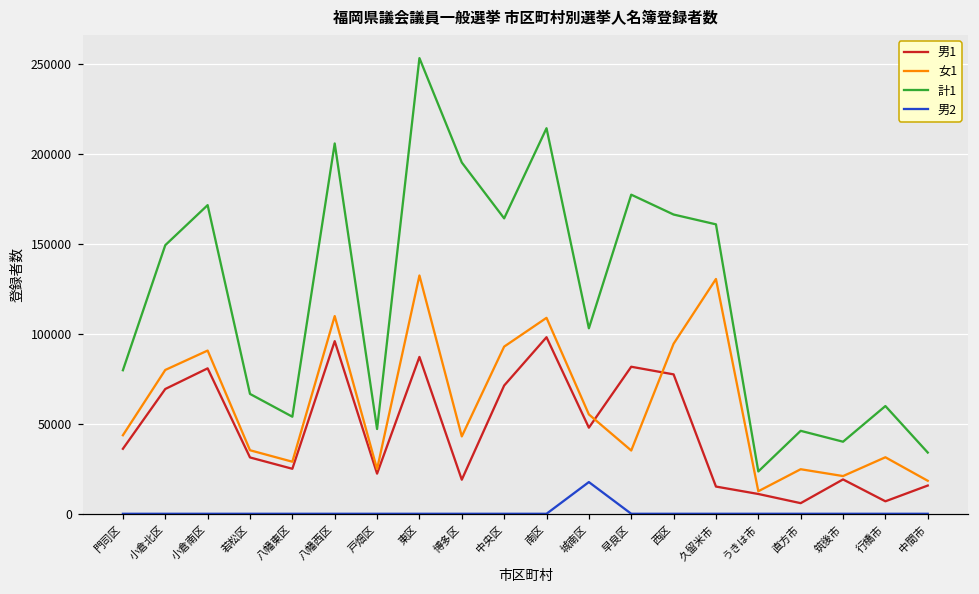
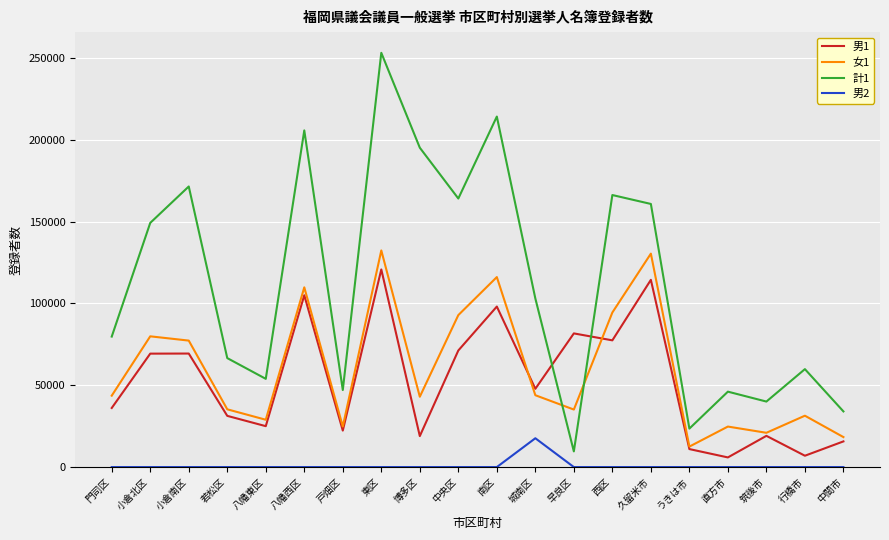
  {
    "男1": {
      "門司区": 36000,
      "小倉北区": 69000,
-     "小倉南区": 81000,
+     "小倉南区": 69000,
      "若松区": 31000,
      "八幡東区": 25000,
-     "八幡西区": 96000,
+     "八幡西区": 105000,
      "戸畑区": 22000,
-     "東区": 87000,
+     "東区": 121000,
      "博多区": 19000,
      "中央区": 71000,
      "南区": 98000,
      "城南区": 48000,
      "早良区": 82000,
      "西区": 77000,
-     "久留米市": 15000,
+     "久留米市": 114000,
      "直方市": 6000,
      "筑後市": 19000,
      "行橋市": 7000,
      "中間市": 16000
    },
    "女1": {
      "門司区": 44000,
      "小倉北区": 80000,
-     "小倉南区": 91000,
+     "小倉南区": 77000,
      "若松区": 35000,
      "八幡東区": 29000,
      "八幡西区": 110000,
      "戸畑区": 25000,
      "東区": 132000,
      "博多区": 43000,
      "中央区": 93000,
-     "南区": 109000,
-     "城南区": 55000,
+     "南区": 116000,
+     "城南区": 44000,
      "早良区": 35000,
      "西区": 94000,
      "久留米市": 130000,
      "直方市": 25000,
      "筑後市": 21000,
      "行橋市": 31000,
      "中間市": 18000
    },
    "計1": {
      "門司区": 80000,
      "小倉北区": 149000,
      "小倉南区": 172000,
      "若松区": 67000,
      "八幡東区": 54000,
      "八幡西区": 206000,
      "戸畑区": 47000,
      "東区": 253000,
      "博多区": 195000,
      "中央区": 164000,
      "南区": 214000,
      "城南区": 103000,
-     "早良区": 177000,
+     "早良区": 10000,
      "西区": 166000,
      "久留米市": 161000,
      "うきは市": 24000,
      "直方市": 46000,
      "筑後市": 40000,
      "行橋市": 60000,
      "中間市": 34000
    },
    "男2": {
      "門司区": 0,
      "小倉北区": 0,
      "小倉南区": 0,
      "若松区": 0,
      "八幡東区": 0,
      "八幡西区": 0,
      "戸畑区": 0,
      "東区": 0,
      "博多区": 0,
      "中央区": 0,
      "南区": 0,
      "城南区": 18000,
      "早良区": 0,
      "西区": 0,
      "久留米市": 0,
      "うきは市": 0,
      "直方市": 0,
      "筑後市": 0,
      "行橋市": 0,
      "中間市": 0
    }
  }
